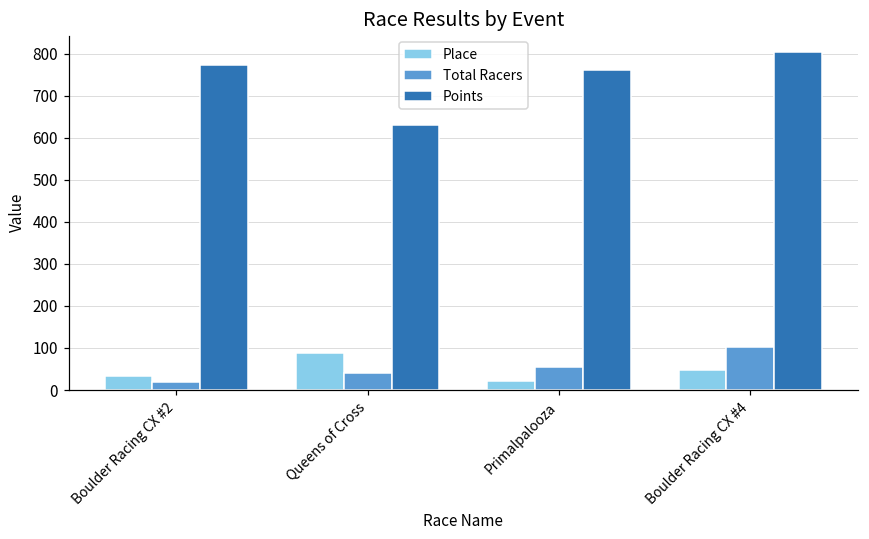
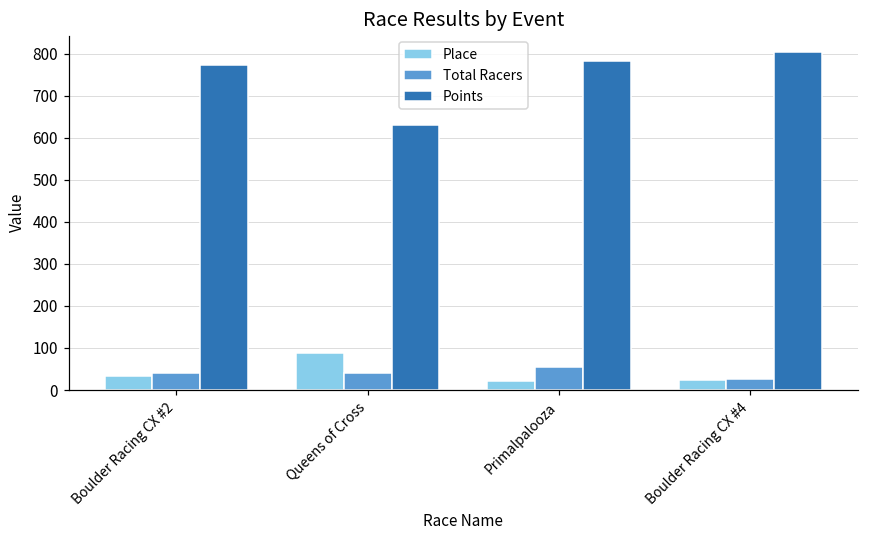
  {
    "Place": {
      "Boulder Racing CX #2": 30,
      "Queens of Cross": 90,
      "Primalpalooza": 20,
-     "Boulder Racing CX #4": 50
+     "Boulder Racing CX #4": 20
    },
    "Total Racers": {
-     "Boulder Racing CX #2": 20,
+     "Boulder Racing CX #2": 40,
      "Queens of Cross": 40,
      "Primalpalooza": 60,
-     "Boulder Racing CX #4": 100
+     "Boulder Racing CX #4": 30
    },
    "Points": {
      "Boulder Racing CX #2": 770,
      "Queens of Cross": 630,
-     "Primalpalooza": 760,
+     "Primalpalooza": 780,
      "Boulder Racing CX #4": 800
    }
  }
